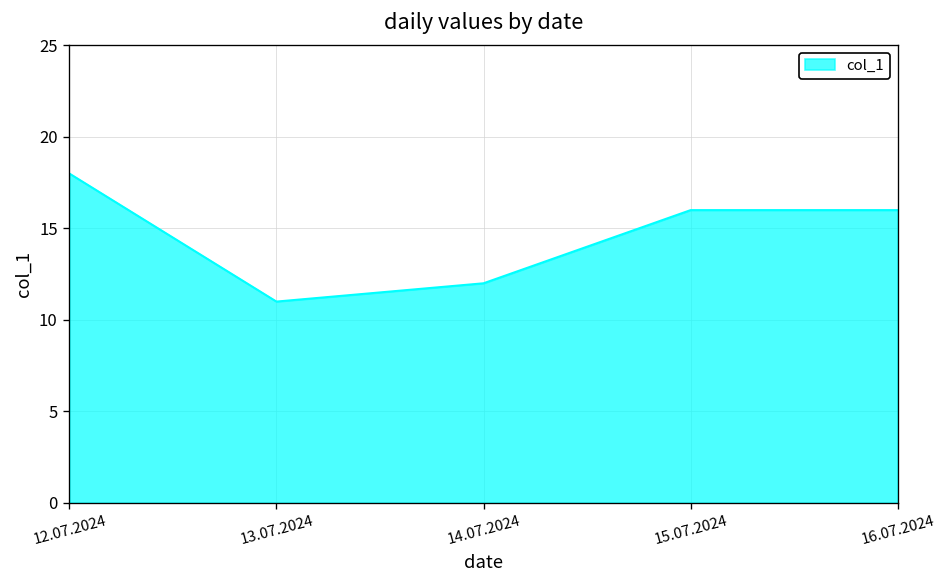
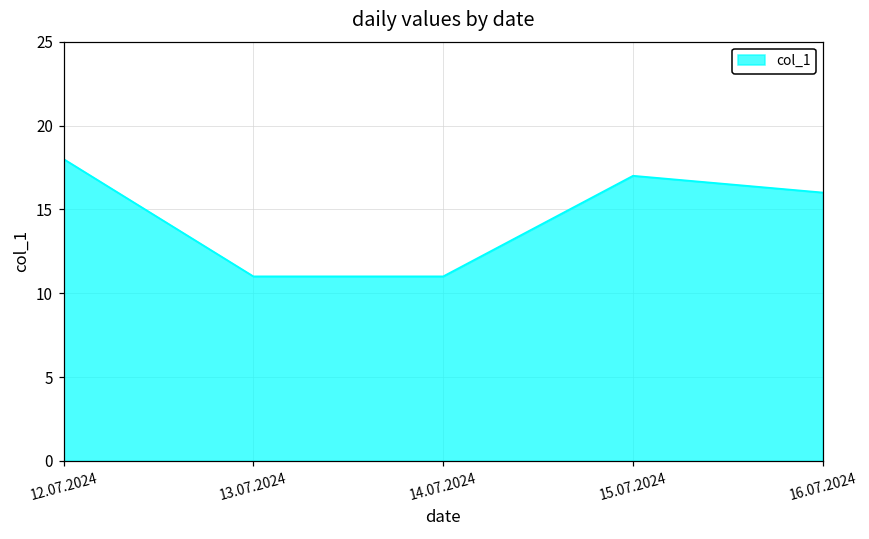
  {
    "12.07.2024": 18,
    "13.07.2024": 11,
-   "14.07.2024": 12,
-   "15.07.2024": 16,
+   "14.07.2024": 11,
+   "15.07.2024": 17,
    "16.07.2024": 16
  }
